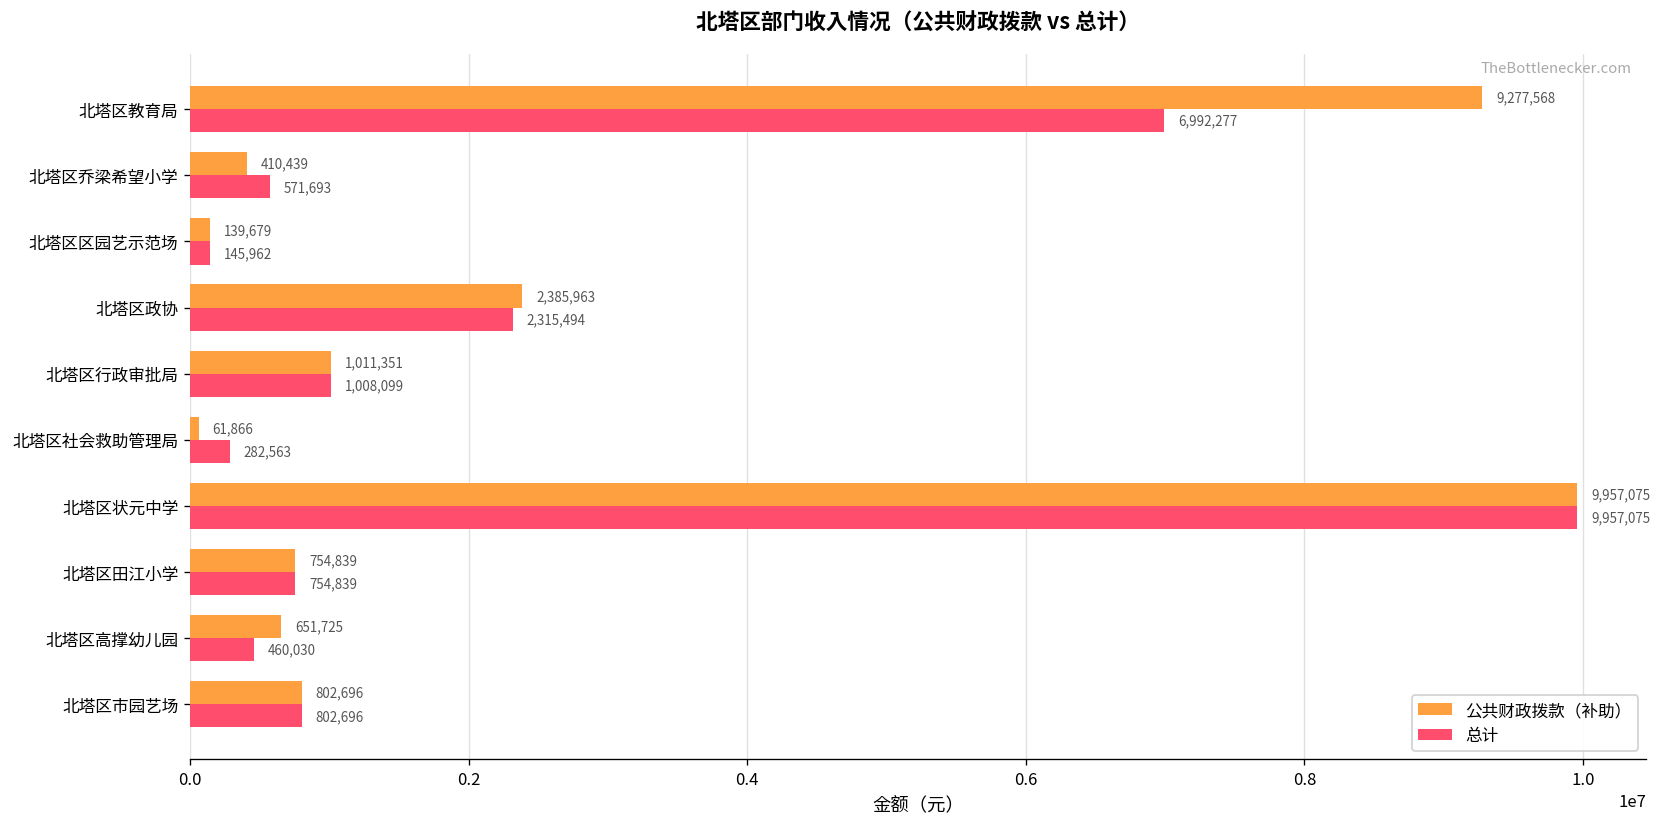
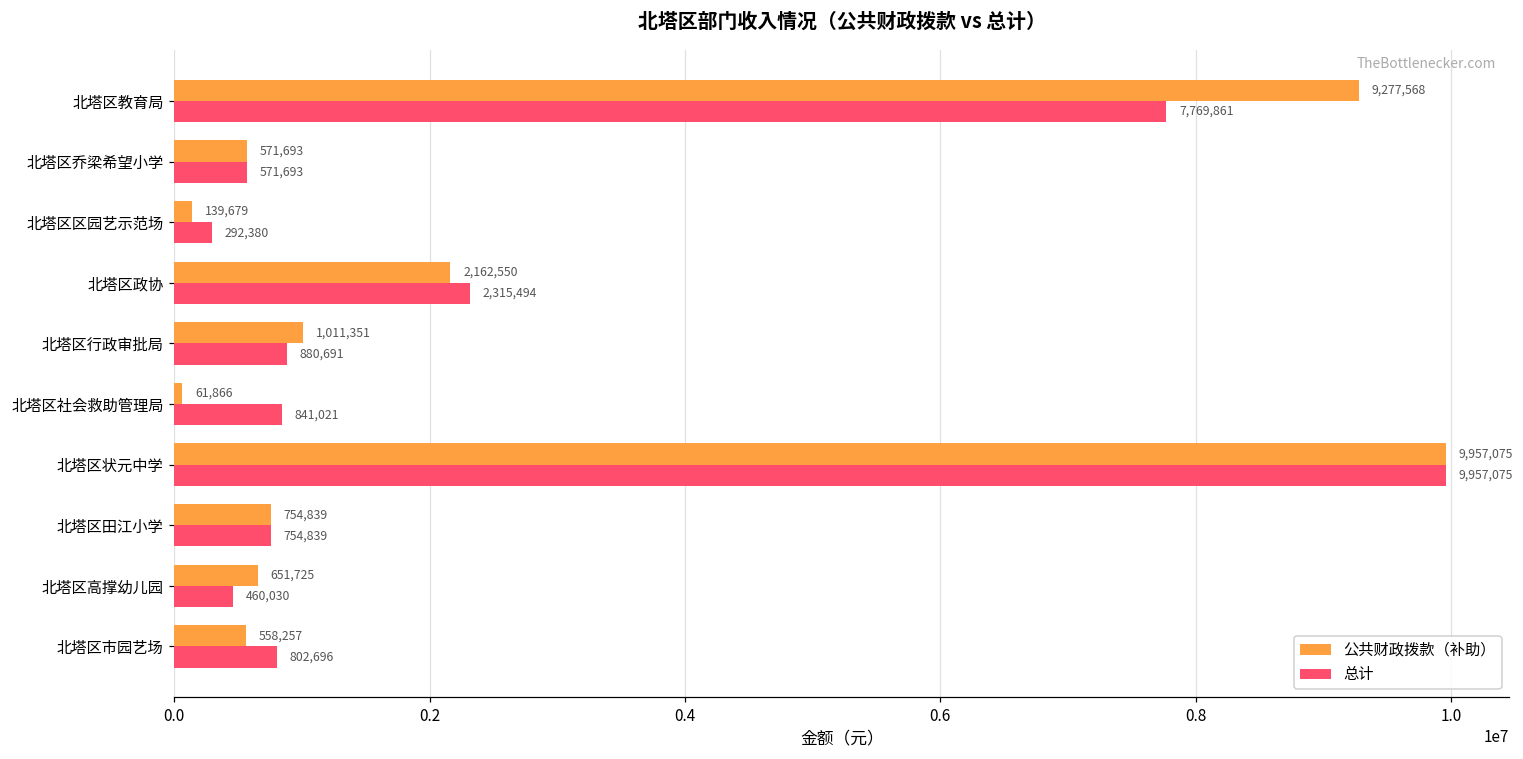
  {
    "公共财政拨款（补助）": {
      "北塔区教育局": "9,277,568",
-     "北塔区乔梁希望小学": "410,439",
+     "北塔区乔梁希望小学": "571,693",
      "北塔区区园艺示范场": "139,679",
-     "北塔区政协": "2,385,963",
+     "北塔区政协": "2,162,550",
      "北塔区行政审批局": "1,011,351",
      "北塔区社会救助管理局": "61,866",
      "北塔区状元中学": "9,957,075",
      "北塔区田江小学": "754,839",
      "北塔区高撑幼儿园": "651,725",
-     "北塔区市园艺场": "802,696"
+     "北塔区市园艺场": "558,257"
    },
    "总计": {
-     "北塔区教育局": "6,992,277",
+     "北塔区教育局": "7,769,861",
      "北塔区乔梁希望小学": "571,693",
-     "北塔区区园艺示范场": "145,962",
+     "北塔区区园艺示范场": "292,380",
      "北塔区政协": "2,315,494",
-     "北塔区行政审批局": "1,008,099",
-     "北塔区社会救助管理局": "282,563",
+     "北塔区行政审批局": "880,691",
+     "北塔区社会救助管理局": "841,021",
      "北塔区状元中学": "9,957,075",
      "北塔区田江小学": "754,839",
      "北塔区高撑幼儿园": "460,030",
      "北塔区市园艺场": "802,696"
    }
  }
